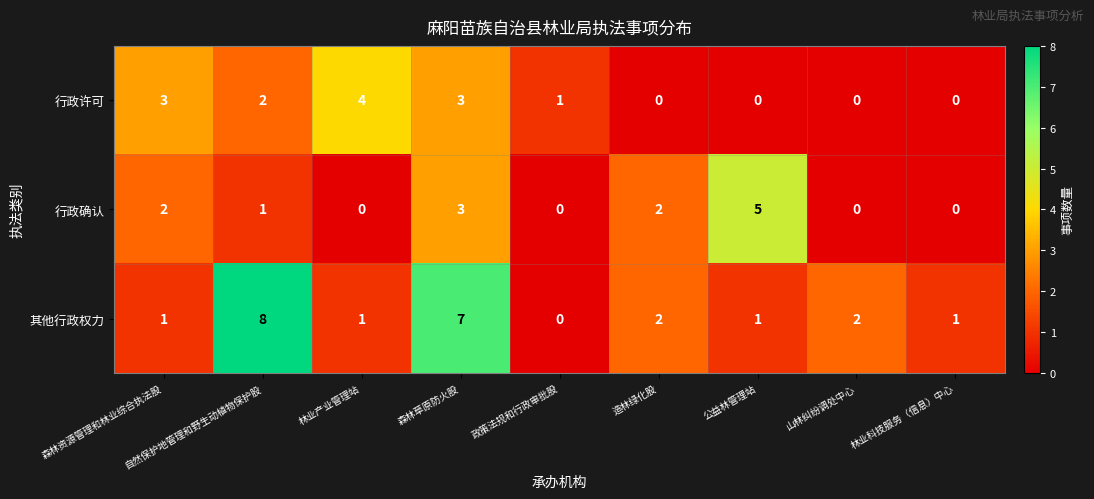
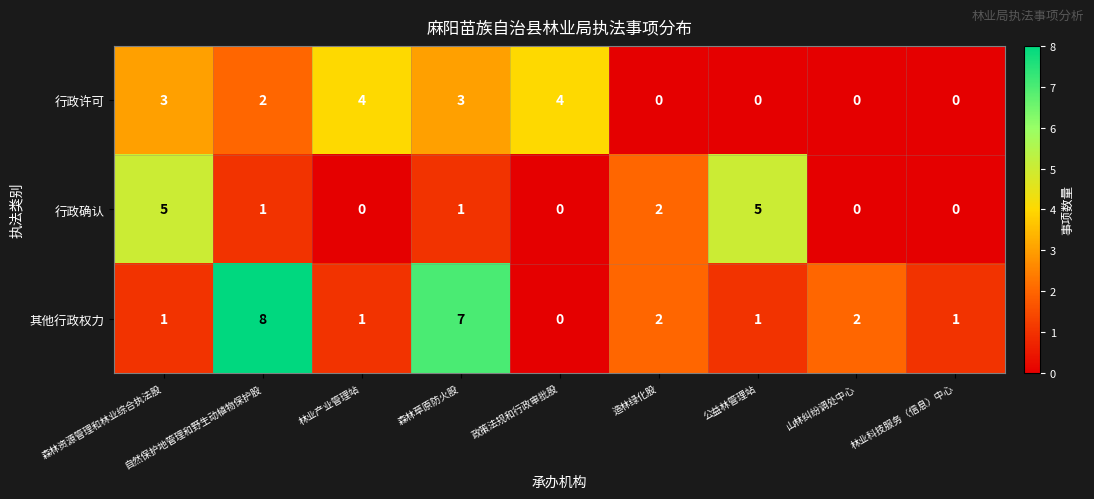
  {
    "行政许可": {
      "森林资源管理和林业综合执法股": 3,
      "自然保护地管理和野生动植物保护股": 2,
      "林业产业管理站": 4,
      "森林草原防火股": 3,
-     "政策法规和行政审批股": 1,
+     "政策法规和行政审批股": 4,
      "造林绿化股": 0,
      "公益林管理站": 0,
      "山林纠纷调处中心": 0,
      "林业科技服务（信息）中心": 0
    },
    "行政确认": {
-     "森林资源管理和林业综合执法股": 2,
+     "森林资源管理和林业综合执法股": 5,
      "自然保护地管理和野生动植物保护股": 1,
      "林业产业管理站": 0,
-     "森林草原防火股": 3,
+     "森林草原防火股": 1,
      "政策法规和行政审批股": 0,
      "造林绿化股": 2,
      "公益林管理站": 5,
      "山林纠纷调处中心": 0,
      "林业科技服务（信息）中心": 0
    },
    "其他行政权力": {
      "森林资源管理和林业综合执法股": 1,
      "自然保护地管理和野生动植物保护股": 8,
      "林业产业管理站": 1,
      "森林草原防火股": 7,
      "政策法规和行政审批股": 0,
      "造林绿化股": 2,
      "公益林管理站": 1,
      "山林纠纷调处中心": 2,
      "林业科技服务（信息）中心": 1
    }
  }
